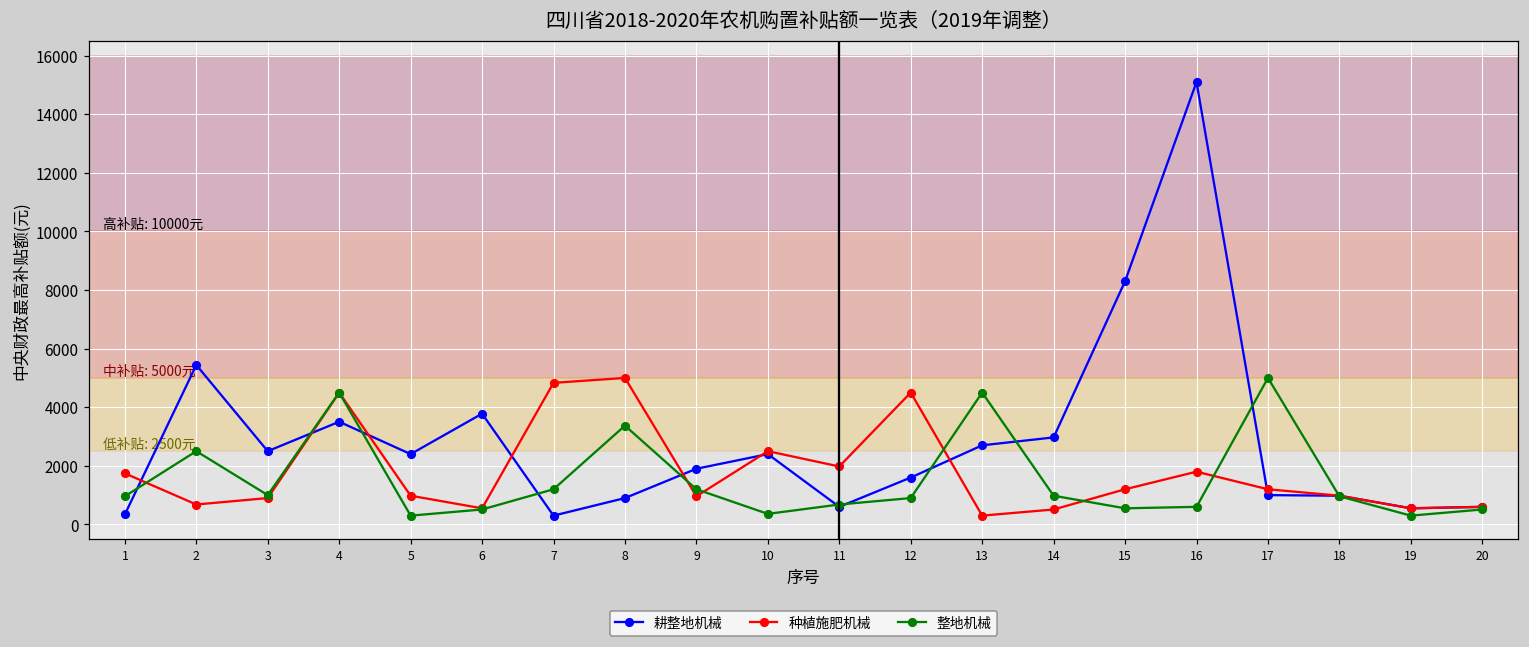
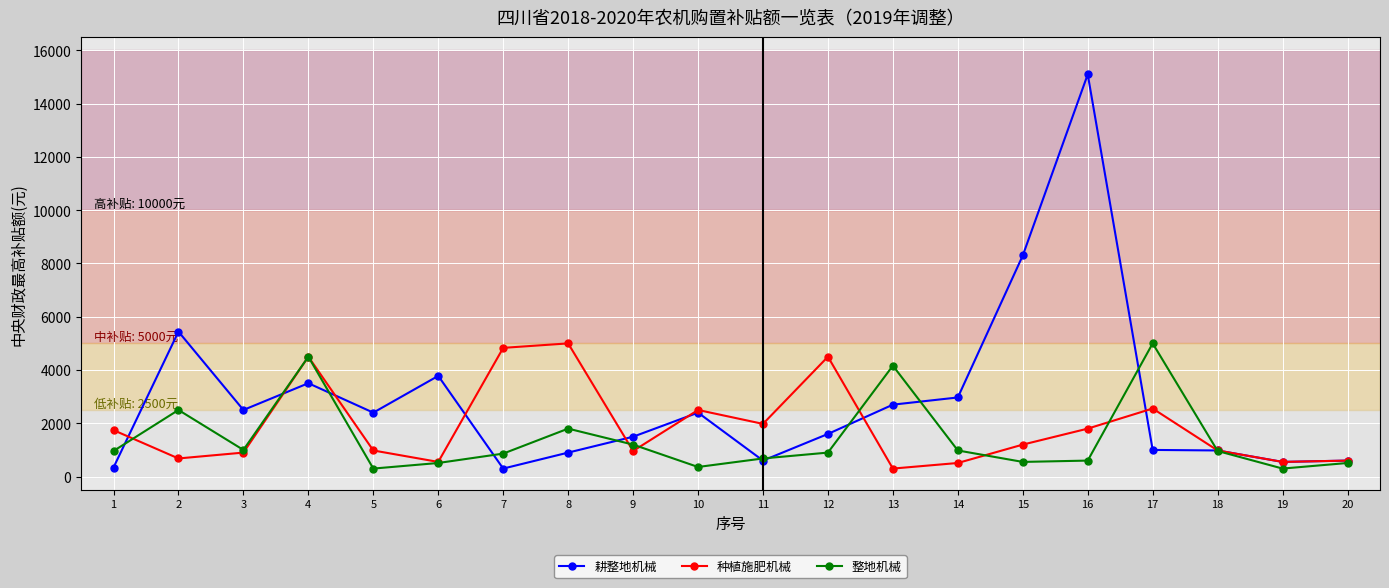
  {
    "耕整地机械": {
      "1": 300,
      "3": 2500,
      "4": 3500,
      "5": 2400,
      "6": 3800,
      "7": 300,
      "8": 900,
-     "9": 1900,
+     "9": 1500,
      "10": 2400,
      "12": 1600,
      "13": 2700,
      "14": 3000,
      "15": 8300,
      "16": 15100,
      "17": 1000
    },
    "种植施肥机械": {
      "1": 1700,
      "2": 700,
      "3": 900,
      "5": 1000,
      "7": 4800,
      "8": 5000,
      "9": 1000,
      "10": 2500,
      "11": 2000,
      "12": 4500,
      "13": 300,
      "14": 500,
      "15": 1200,
      "16": 1800,
-     "17": 1200
+     "17": 2600
    },
    "整地机械": {
      "1": 1000,
      "3": 1000,
      "5": 300,
-     "7": 1200,
-     "8": 3400,
+     "7": 900,
+     "8": 1800,
      "9": 1200,
      "10": 400,
      "12": 900,
-     "13": 4500,
+     "13": 4200,
      "14": 1000,
      "15": 600,
      "16": 600,
      "17": 5000,
      "19": 300
    }
  }
